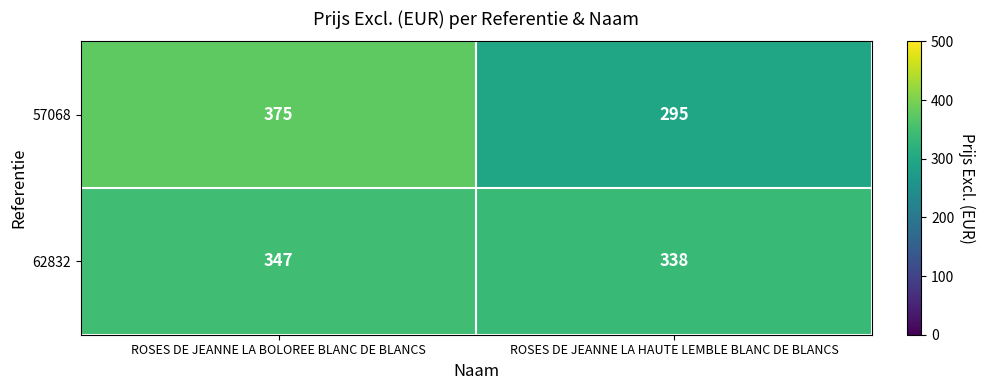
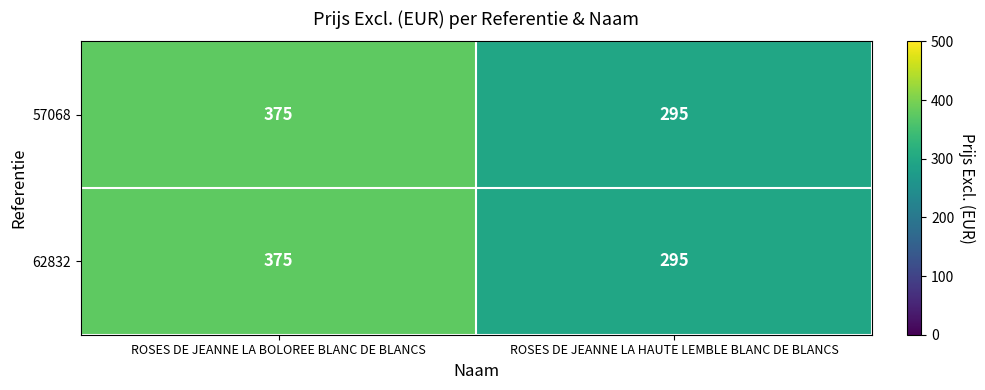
  {
    "57068": {
      "ROSES DE JEANNE LA BOLOREE BLANC DE BLANCS": 375,
      "ROSES DE JEANNE LA HAUTE LEMBLE BLANC DE BLANCS": 295
    },
    "62832": {
-     "ROSES DE JEANNE LA BOLOREE BLANC DE BLANCS": 347,
-     "ROSES DE JEANNE LA HAUTE LEMBLE BLANC DE BLANCS": 338
+     "ROSES DE JEANNE LA BOLOREE BLANC DE BLANCS": 375,
+     "ROSES DE JEANNE LA HAUTE LEMBLE BLANC DE BLANCS": 295
    }
  }
